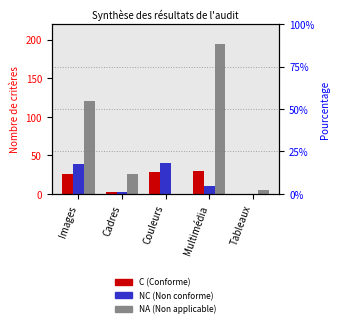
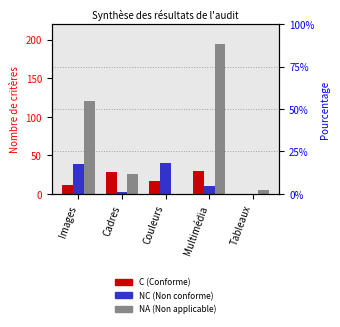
  {
    "C (Conforme)": {
-     "Images": 30,
-     "Cadres": 0,
-     "Couleurs": 30,
+     "Images": 10,
+     "Cadres": 30,
+     "Couleurs": 20,
      "Multimédia": 30,
      "Tableaux": 0
    },
    "NC (Non conforme)": {
      "Images": 40,
      "Couleurs": 40,
      "Multimédia": 10,
      "Tableaux": 0
    },
    "NA (Non applicable)": {
      "Images": 120,
      "Cadres": 30,
      "Couleurs": 0,
      "Multimédia": 190,
      "Tableaux": 10
    }
  }
